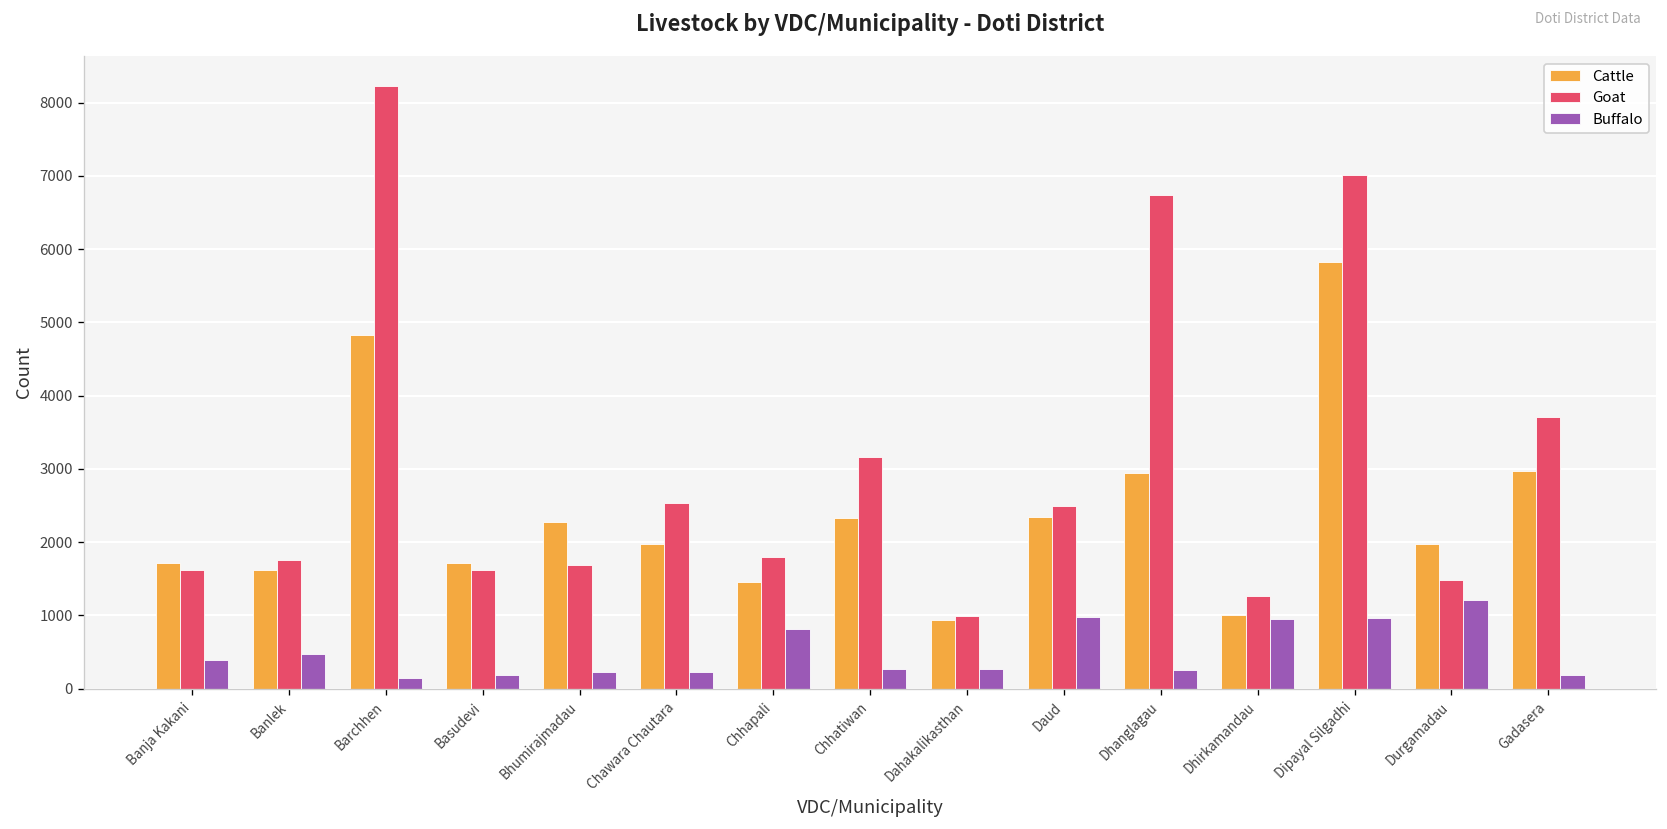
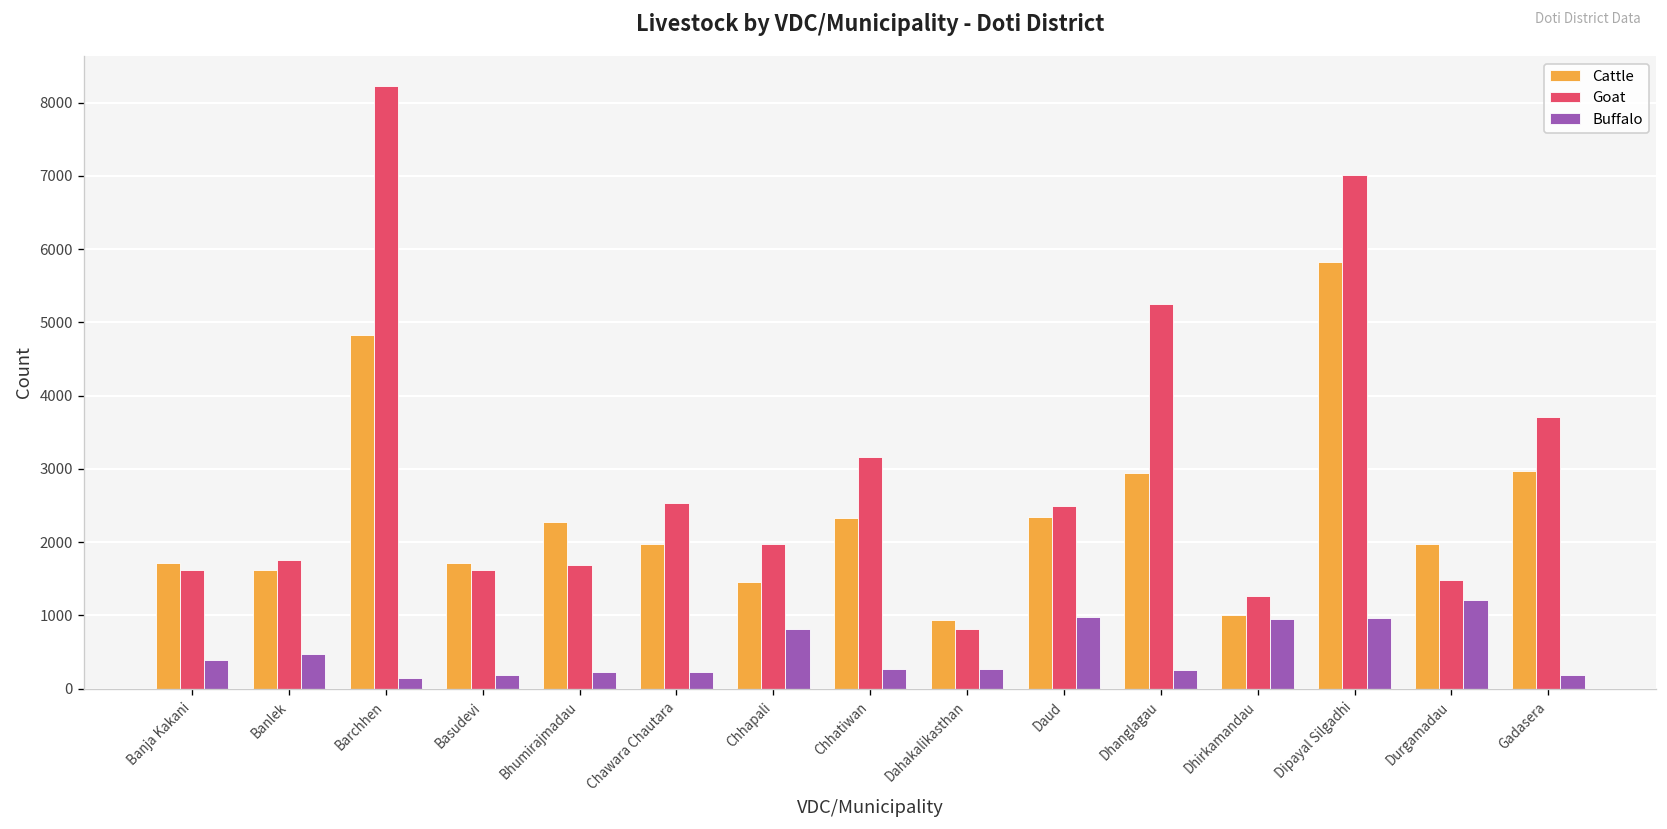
  {
    "Cattle": {
      "Banja Kakani": 1700,
      "Banlek": 1600,
      "Barchhen": 4800,
      "Basudevi": 1700,
      "Bhumirajmadau": 2300,
      "Chawara Chautara": 2000,
      "Chhapali": 1500,
      "Chhatiwan": 2300,
      "Dahakalikasthan": 900,
      "Daud": 2300,
      "Dhanglagau": 2900,
      "Dhirkamandau": 1000,
      "Dipayal Silgadhi": 5800,
      "Durgamadau": 2000,
      "Gadasera": 3000
    },
    "Goat": {
      "Banja Kakani": 1600,
      "Banlek": 1800,
      "Barchhen": 8200,
      "Basudevi": 1600,
      "Bhumirajmadau": 1700,
      "Chawara Chautara": 2500,
-     "Chhapali": 1800,
+     "Chhapali": 2000,
      "Chhatiwan": 3200,
-     "Dahakalikasthan": 1000,
+     "Dahakalikasthan": 800,
      "Daud": 2500,
-     "Dhanglagau": 6700,
+     "Dhanglagau": 5200,
      "Dhirkamandau": 1300,
      "Dipayal Silgadhi": 7000,
      "Durgamadau": 1500,
      "Gadasera": 3700
    },
    "Buffalo": {
      "Banja Kakani": 400,
      "Banlek": 500,
      "Barchhen": 100,
      "Basudevi": 200,
      "Bhumirajmadau": 200,
      "Chawara Chautara": 200,
      "Chhapali": 800,
      "Chhatiwan": 300,
      "Dahakalikasthan": 300,
      "Daud": 1000,
      "Dhanglagau": 300,
      "Dhirkamandau": 900,
      "Dipayal Silgadhi": 1000,
      "Durgamadau": 1200,
      "Gadasera": 200
    }
  }
